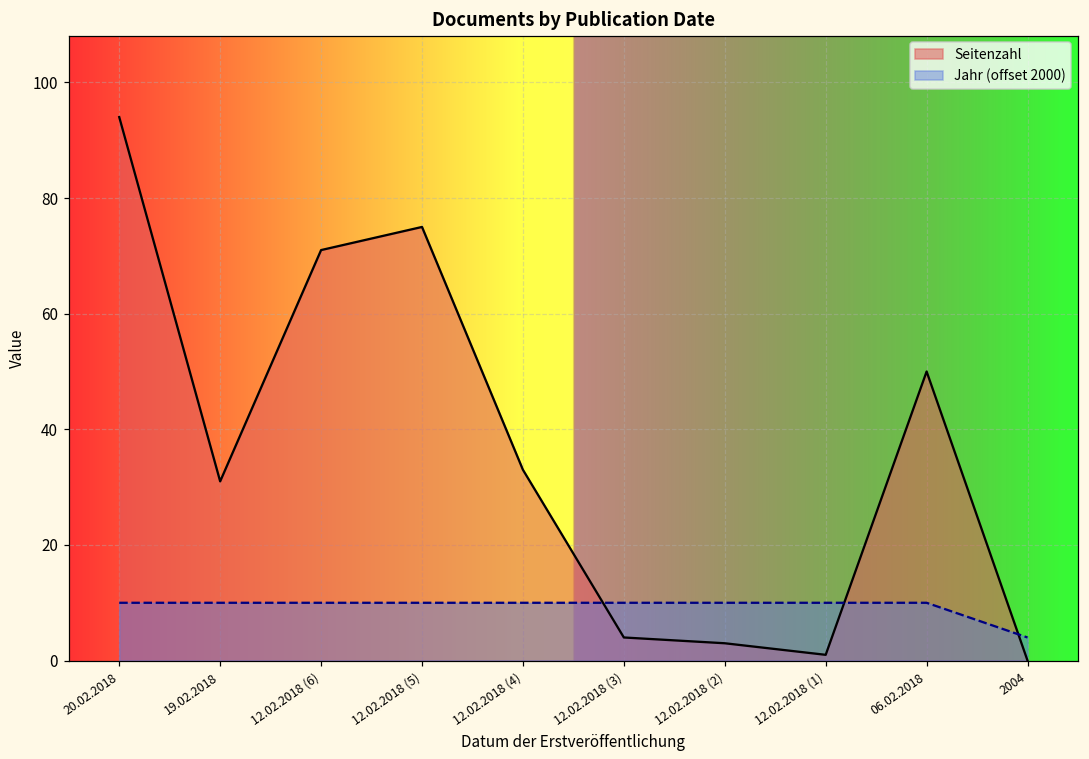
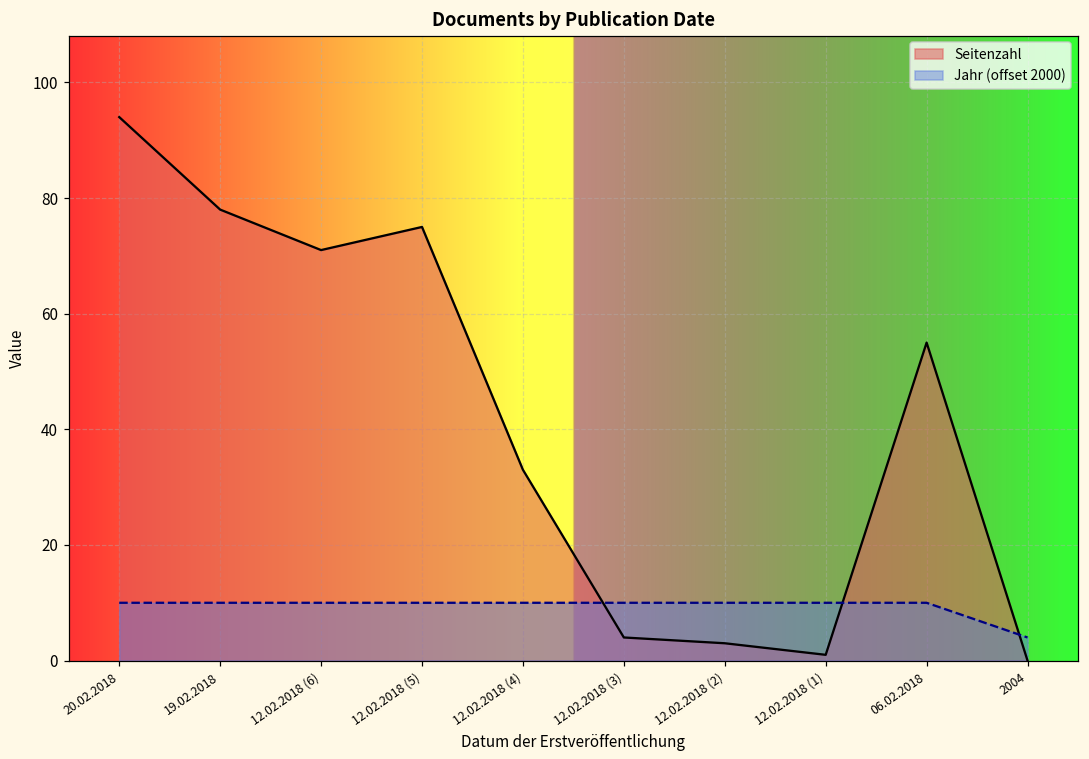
  {
    "Seitenzahl": {
      "20.02.2018": 94,
-     "19.02.2018": 31,
+     "19.02.2018": 78,
      "12.02.2018 (6)": 71,
      "12.02.2018 (5)": 75,
      "12.02.2018 (4)": 33,
      "12.02.2018 (3)": 4,
      "12.02.2018 (2)": 3,
      "12.02.2018 (1)": 1,
-     "06.02.2018": 50,
+     "06.02.2018": 55,
      "2004": 0
    },
    "Jahr (offset 2000)": {
      "20.02.2018": 10,
      "19.02.2018": 10,
      "12.02.2018 (6)": 10,
      "12.02.2018 (5)": 10,
      "12.02.2018 (4)": 10,
      "12.02.2018 (3)": 10,
      "12.02.2018 (2)": 10,
      "12.02.2018 (1)": 10,
      "06.02.2018": 10,
      "2004": 4
    }
  }
